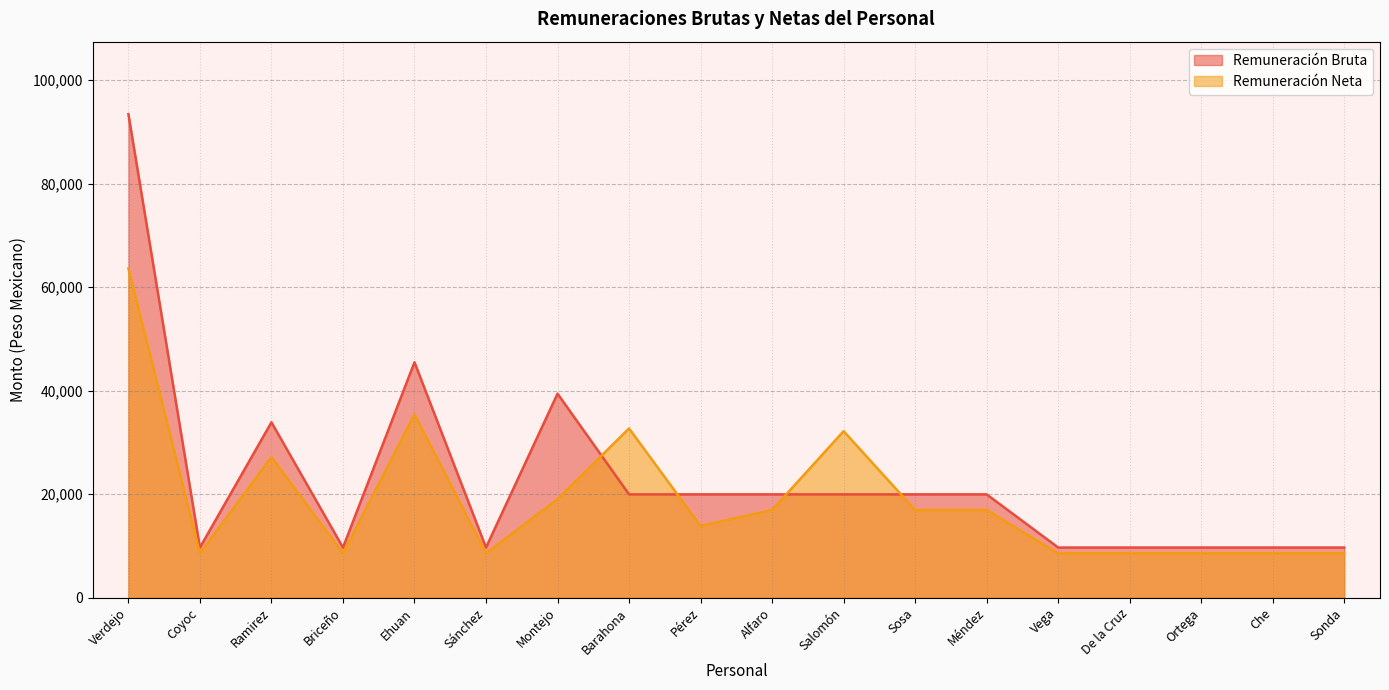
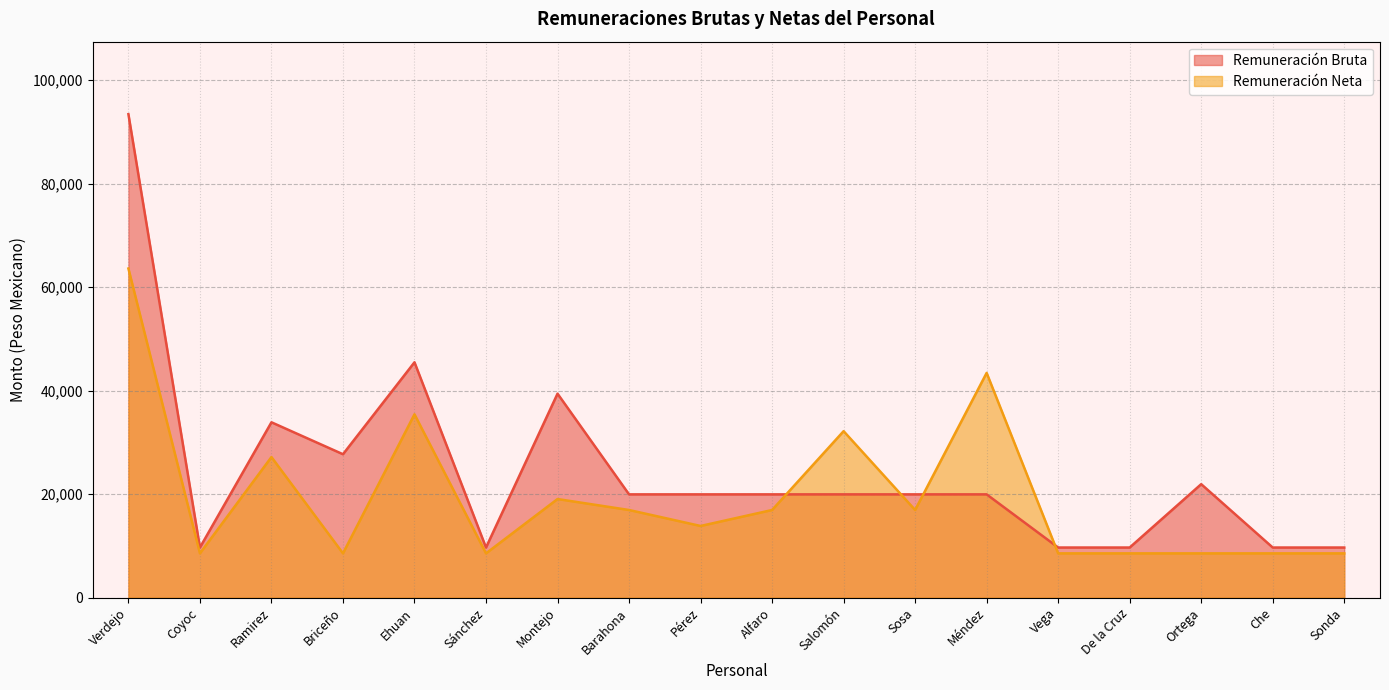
  {
    "Remuneración Bruta": {
      "Verdejo": "93,000",
      "Coyoc": "10,000",
      "Ramirez": "34,000",
-     "Briceño": "10,000",
+     "Briceño": "28,000",
      "Ehuan": "45,000",
      "Sánchez": "10,000",
      "Montejo": "39,000",
      "Barahona": "20,000",
      "Pérez": "20,000",
      "Alfaro": "20,000",
      "Salomón": "20,000",
      "Sosa": "20,000",
      "Méndez": "20,000",
      "Vega": "10,000",
      "De la Cruz": "10,000",
-     "Ortega": "10,000",
+     "Ortega": "22,000",
      "Che": "10,000",
      "Sonda": "10,000"
    },
    "Remuneración Neta": {
      "Verdejo": "64,000",
      "Coyoc": "9,000",
      "Ramirez": "27,000",
      "Briceño": "9,000",
      "Ehuan": "35,000",
      "Sánchez": "9,000",
      "Montejo": "19,000",
-     "Barahona": "33,000",
+     "Barahona": "17,000",
      "Pérez": "14,000",
      "Alfaro": "17,000",
      "Salomón": "32,000",
      "Sosa": "17,000",
-     "Méndez": "17,000",
+     "Méndez": "43,000",
      "Vega": "9,000",
      "De la Cruz": "9,000",
      "Ortega": "9,000",
      "Che": "9,000",
      "Sonda": "9,000"
    }
  }
